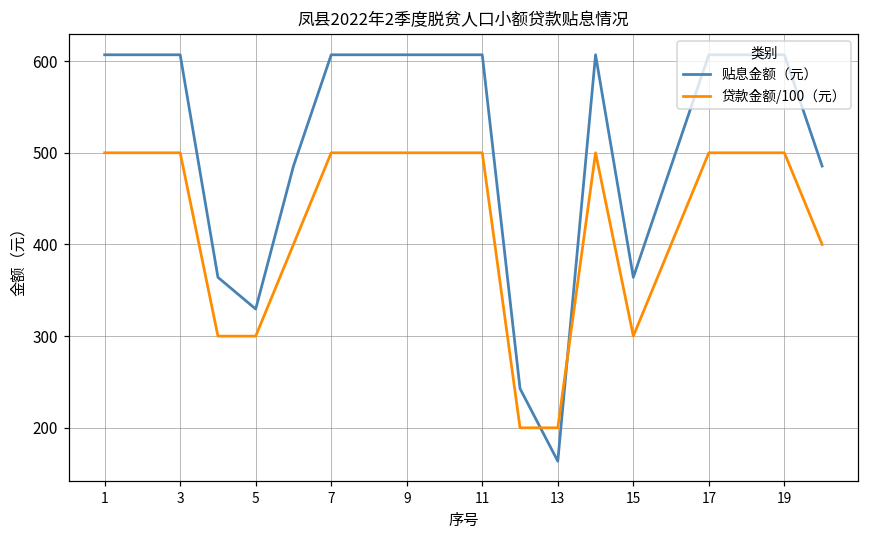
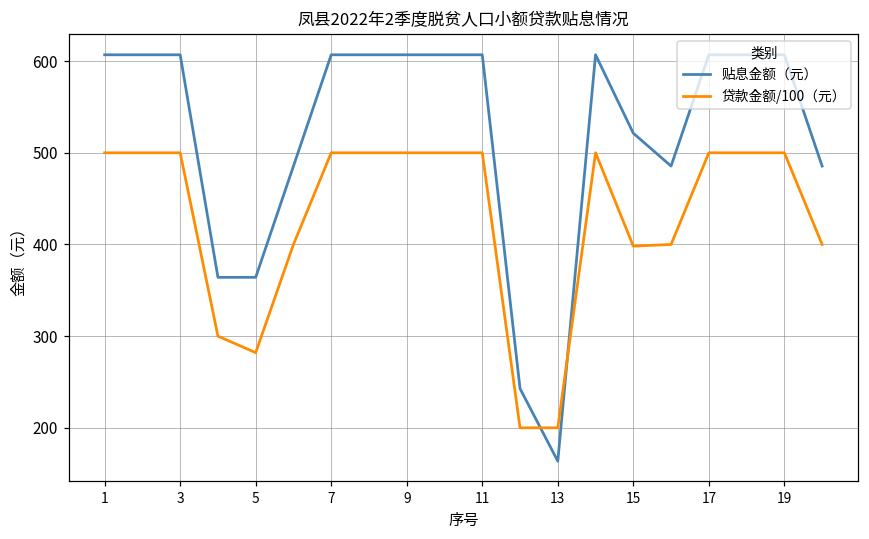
  {
    "贴息金额（元）": {
      "1": 610,
      "3": 610,
-     "5": 330,
+     "5": 360,
      "7": 610,
      "9": 610,
      "11": 610,
      "13": 160,
-     "15": 360
+     "15": 520
    },
    "贷款金额/100（元）": {
      "1": 500,
      "3": 500,
-     "5": 300,
+     "5": 280,
      "7": 500,
      "9": 500,
      "11": 500,
      "13": 200,
-     "15": 300,
+     "15": 400,
      "17": 500,
      "19": 500
    }
  }
